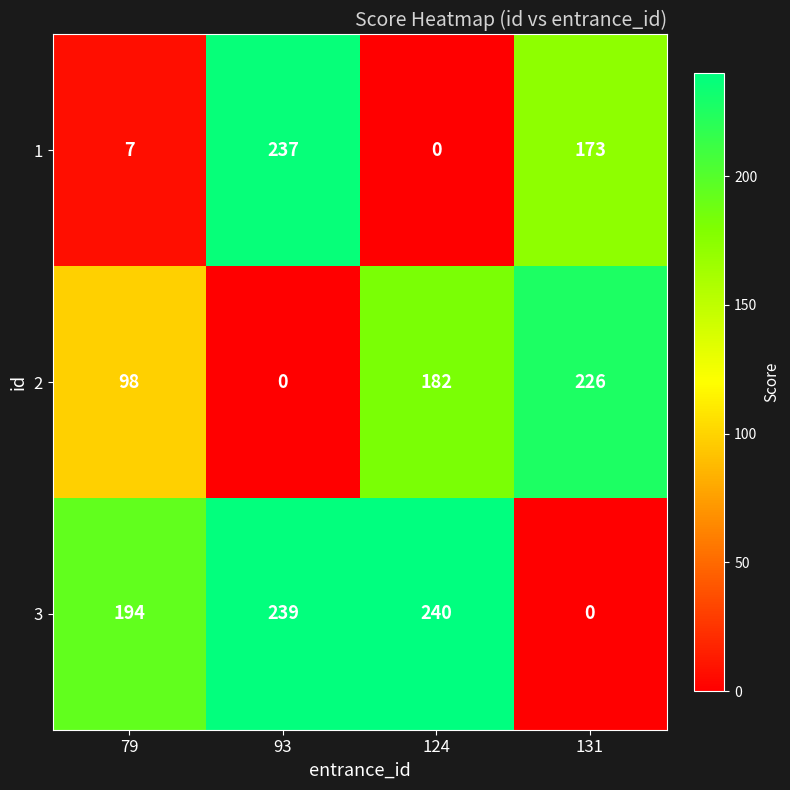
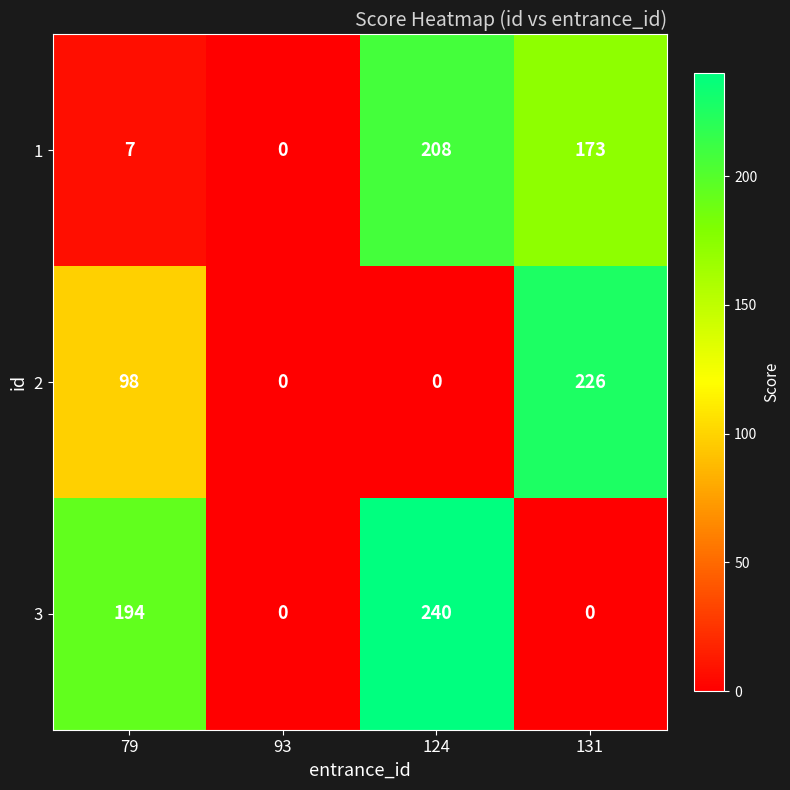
  {
    "1": {
      "79": 7,
-     "93": 237,
-     "124": 0,
+     "93": 0,
+     "124": 208,
      "131": 173
    },
    "2": {
      "79": 98,
      "93": 0,
-     "124": 182,
+     "124": 0,
      "131": 226
    },
    "3": {
      "79": 194,
-     "93": 239,
+     "93": 0,
      "124": 240,
      "131": 0
    }
  }
